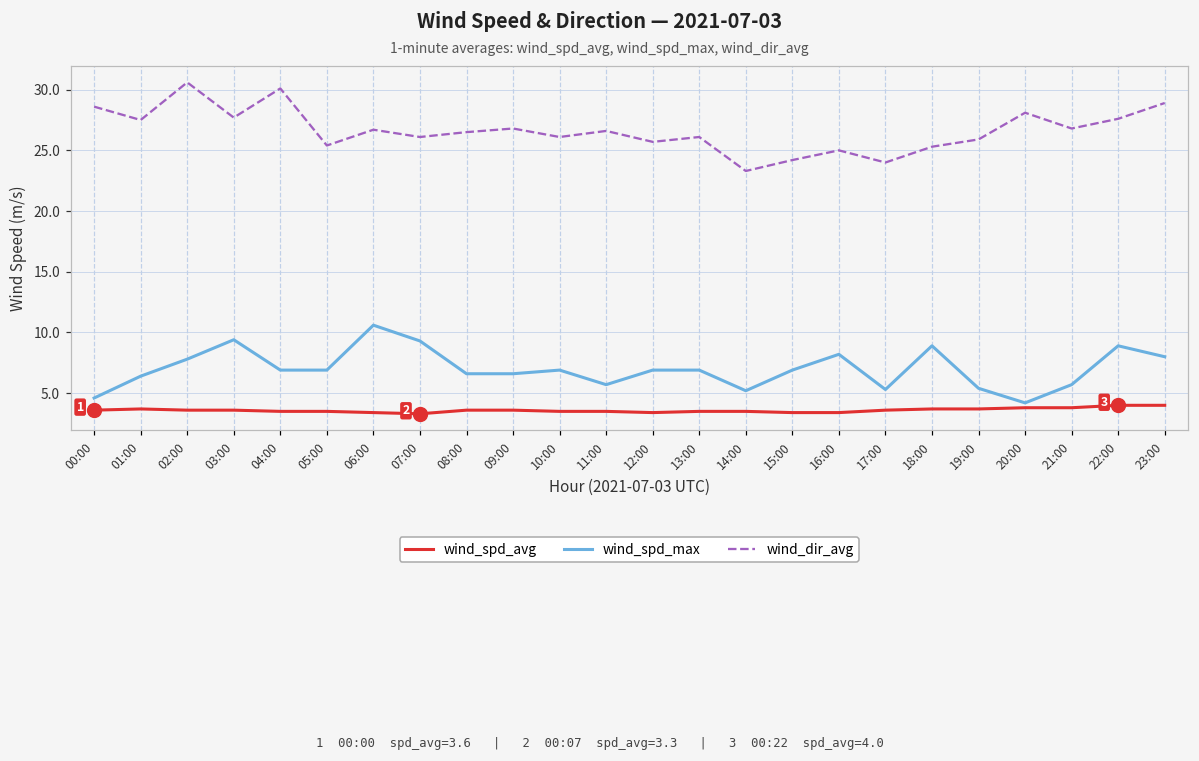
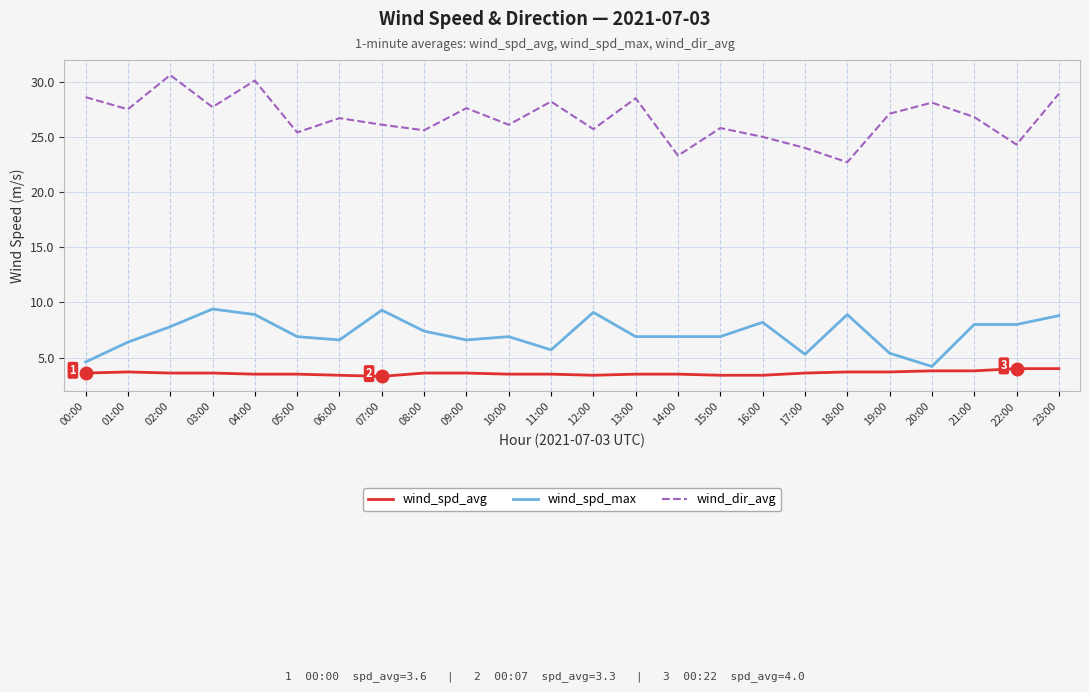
  {
    "wind_spd_max": {
      "01:00": 6.4,
      "02:00": 7.8,
      "03:00": 9.4,
-     "04:00": 6.9,
+     "04:00": 8.9,
      "05:00": 6.9,
-     "06:00": 10.6,
+     "06:00": 6.6,
      "07:00": 9.3,
-     "08:00": 6.6,
+     "08:00": 7.4,
      "09:00": 6.6,
      "10:00": 6.9,
      "11:00": 5.7,
-     "12:00": 6.9,
+     "12:00": 9.1,
      "13:00": 6.9,
-     "14:00": 5.2,
+     "14:00": 6.9,
      "15:00": 6.9,
      "16:00": 8.2,
      "17:00": 5.3,
      "18:00": 8.9,
      "19:00": 5.4,
      "20:00": 4.2,
-     "21:00": 5.7,
-     "22:00": 8.9,
-     "23:00": 8.0
+     "21:00": 8.0,
+     "22:00": 8.0,
+     "23:00": 8.8
    },
    "wind_dir_avg": {
      "00:00": 28.6,
      "01:00": 27.5,
      "02:00": 30.6,
      "03:00": 27.7,
      "04:00": 30.1,
      "05:00": 25.4,
      "06:00": 26.7,
      "07:00": 26.1,
-     "08:00": 26.5,
-     "09:00": 26.8,
+     "08:00": 25.6,
+     "09:00": 27.6,
      "10:00": 26.1,
-     "11:00": 26.6,
+     "11:00": 28.2,
      "12:00": 25.7,
-     "13:00": 26.1,
+     "13:00": 28.5,
      "14:00": 23.3,
-     "15:00": 24.2,
+     "15:00": 25.8,
      "16:00": 25.0,
      "17:00": 24.0,
-     "18:00": 25.3,
-     "19:00": 25.9,
+     "18:00": 22.7,
+     "19:00": 27.1,
      "20:00": 28.1,
      "21:00": 26.8,
-     "22:00": 27.6,
+     "22:00": 24.3,
      "23:00": 28.9
    }
  }
